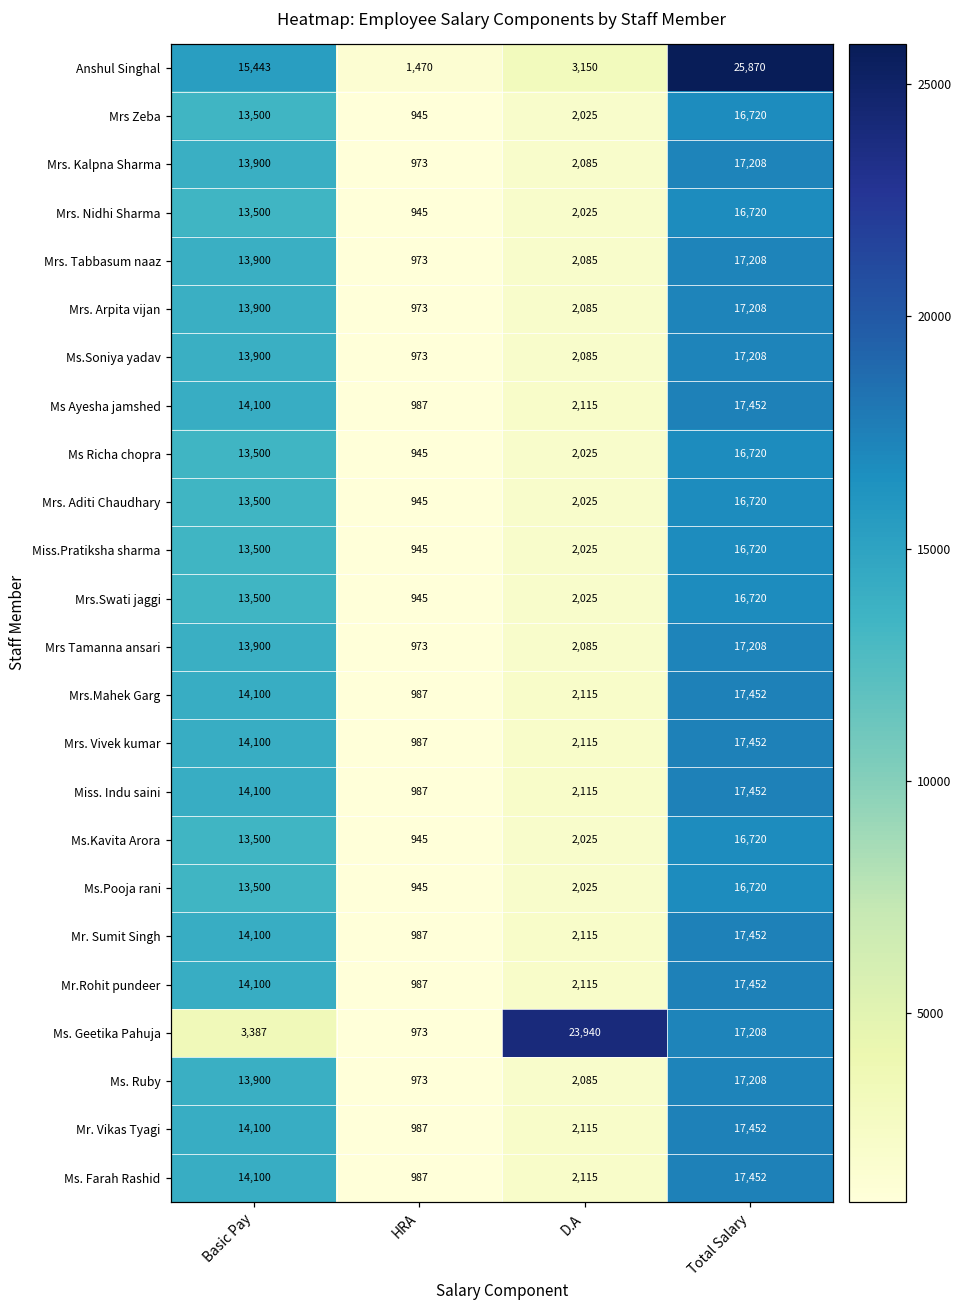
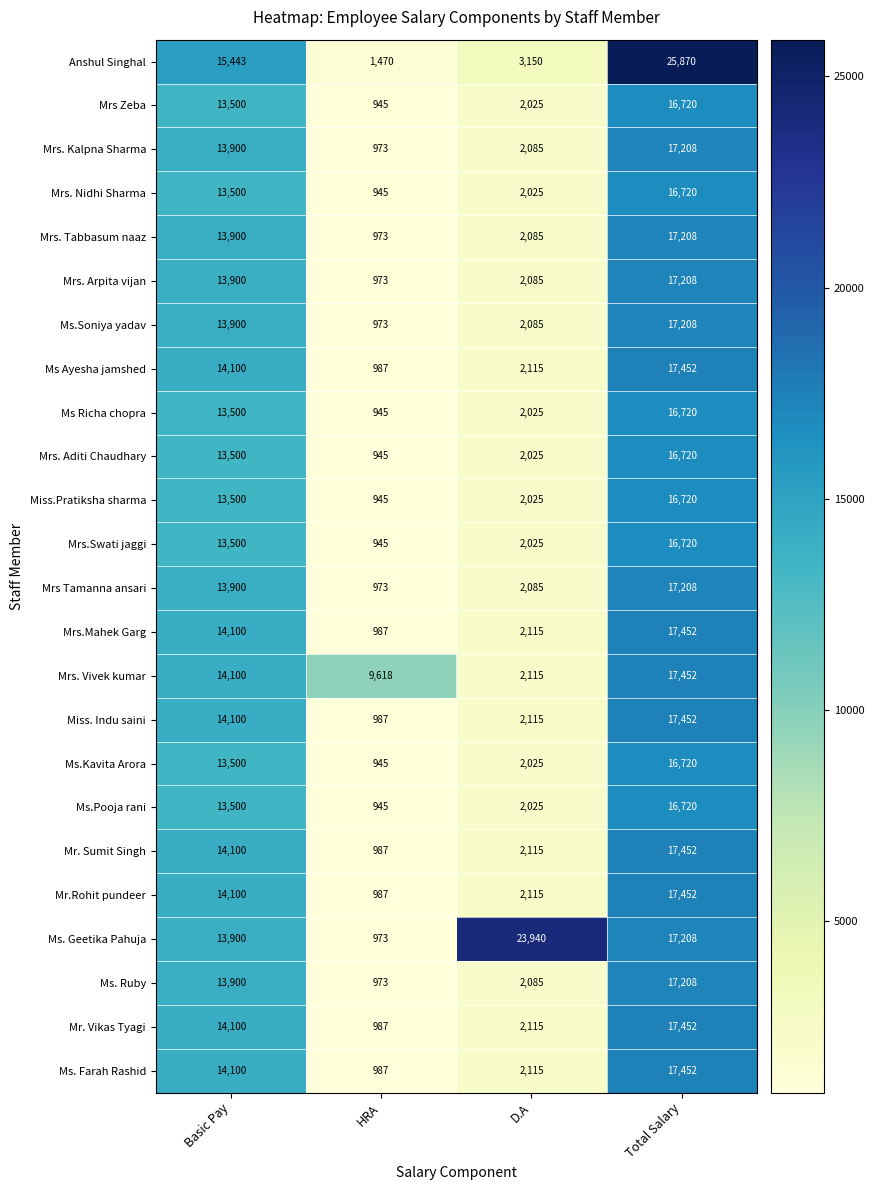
  {
    "Anshul Singhal": {
      "Basic Pay": "15,443",
      "HRA": "1,470",
      "D.A": "3,150",
      "Total Salary": "25,870"
    },
    "Mrs Zeba": {
      "Basic Pay": "13,500",
      "HRA": "945",
      "D.A": "2,025",
      "Total Salary": "16,720"
    },
    "Mrs. Kalpna Sharma": {
      "Basic Pay": "13,900",
      "HRA": "973",
      "D.A": "2,085",
      "Total Salary": "17,208"
    },
    "Mrs. Nidhi Sharma": {
      "Basic Pay": "13,500",
      "HRA": "945",
      "D.A": "2,025",
      "Total Salary": "16,720"
    },
    "Mrs. Tabbasum naaz": {
      "Basic Pay": "13,900",
      "HRA": "973",
      "D.A": "2,085",
      "Total Salary": "17,208"
    },
    "Mrs. Arpita vijan": {
      "Basic Pay": "13,900",
      "HRA": "973",
      "D.A": "2,085",
      "Total Salary": "17,208"
    },
    "Ms.Soniya yadav": {
      "Basic Pay": "13,900",
      "HRA": "973",
      "D.A": "2,085",
      "Total Salary": "17,208"
    },
    "Ms Ayesha jamshed": {
      "Basic Pay": "14,100",
      "HRA": "987",
      "D.A": "2,115",
      "Total Salary": "17,452"
    },
    "Ms Richa chopra": {
      "Basic Pay": "13,500",
      "HRA": "945",
      "D.A": "2,025",
      "Total Salary": "16,720"
    },
    "Mrs. Aditi Chaudhary": {
      "Basic Pay": "13,500",
      "HRA": "945",
      "D.A": "2,025",
      "Total Salary": "16,720"
    },
    "Miss.Pratiksha sharma": {
      "Basic Pay": "13,500",
      "HRA": "945",
      "D.A": "2,025",
      "Total Salary": "16,720"
    },
    "Mrs.Swati jaggi": {
      "Basic Pay": "13,500",
      "HRA": "945",
      "D.A": "2,025",
      "Total Salary": "16,720"
    },
    "Mrs Tamanna ansari": {
      "Basic Pay": "13,900",
      "HRA": "973",
      "D.A": "2,085",
      "Total Salary": "17,208"
    },
    "Mrs.Mahek Garg": {
      "Basic Pay": "14,100",
      "HRA": "987",
      "D.A": "2,115",
      "Total Salary": "17,452"
    },
    "Mrs. Vivek kumar": {
      "Basic Pay": "14,100",
-     "HRA": "987",
+     "HRA": "9,618",
      "D.A": "2,115",
      "Total Salary": "17,452"
    },
    "Miss. Indu saini": {
      "Basic Pay": "14,100",
      "HRA": "987",
      "D.A": "2,115",
      "Total Salary": "17,452"
    },
    "Ms.Kavita Arora": {
      "Basic Pay": "13,500",
      "HRA": "945",
      "D.A": "2,025",
      "Total Salary": "16,720"
    },
    "Ms.Pooja rani": {
      "Basic Pay": "13,500",
      "HRA": "945",
      "D.A": "2,025",
      "Total Salary": "16,720"
    },
    "Mr. Sumit Singh": {
      "Basic Pay": "14,100",
      "HRA": "987",
      "D.A": "2,115",
      "Total Salary": "17,452"
    },
    "Mr.Rohit pundeer": {
      "Basic Pay": "14,100",
      "HRA": "987",
      "D.A": "2,115",
      "Total Salary": "17,452"
    },
    "Ms. Geetika Pahuja": {
-     "Basic Pay": "3,387",
+     "Basic Pay": "13,900",
      "HRA": "973",
      "D.A": "23,940",
      "Total Salary": "17,208"
    },
    "Ms. Ruby": {
      "Basic Pay": "13,900",
      "HRA": "973",
      "D.A": "2,085",
      "Total Salary": "17,208"
    },
    "Mr. Vikas Tyagi": {
      "Basic Pay": "14,100",
      "HRA": "987",
      "D.A": "2,115",
      "Total Salary": "17,452"
    },
    "Ms. Farah Rashid": {
      "Basic Pay": "14,100",
      "HRA": "987",
      "D.A": "2,115",
      "Total Salary": "17,452"
    }
  }
